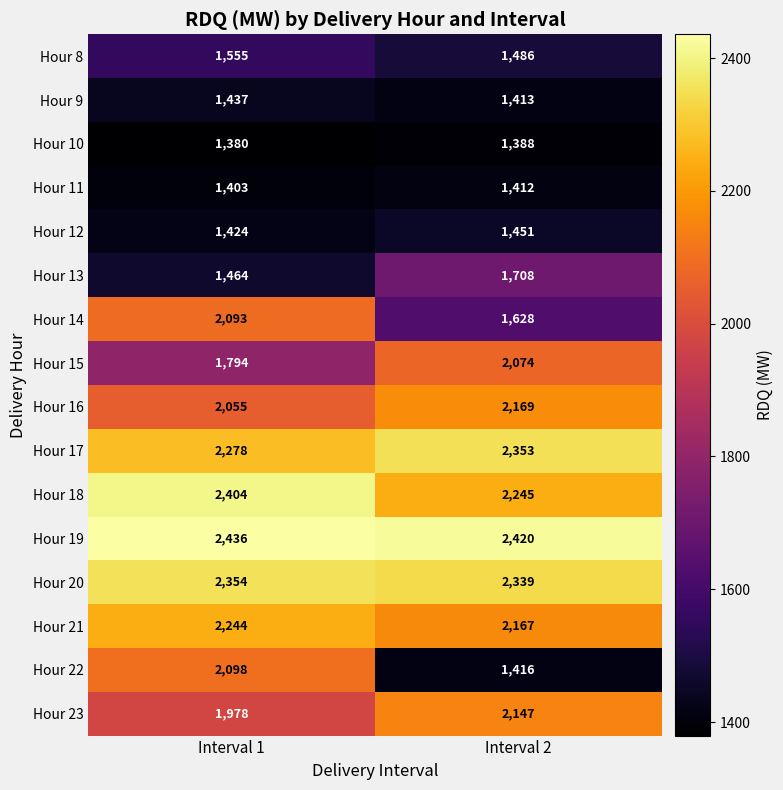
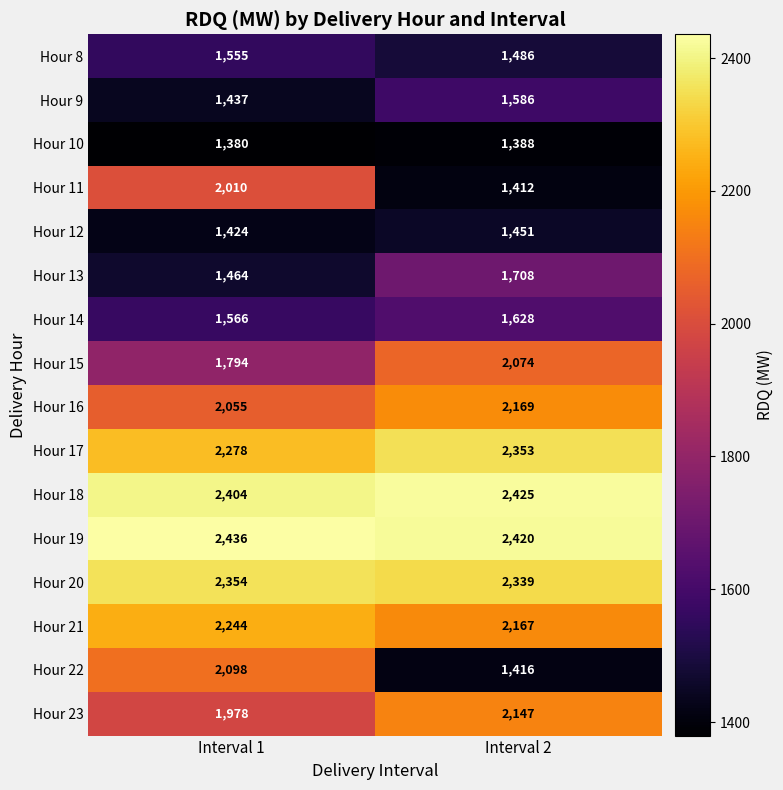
  {
    "Hour 8": {
      "Interval 1": "1,555",
      "Interval 2": "1,486"
    },
    "Hour 9": {
      "Interval 1": "1,437",
-     "Interval 2": "1,413"
+     "Interval 2": "1,586"
    },
    "Hour 10": {
      "Interval 1": "1,380",
      "Interval 2": "1,388"
    },
    "Hour 11": {
-     "Interval 1": "1,403",
+     "Interval 1": "2,010",
      "Interval 2": "1,412"
    },
    "Hour 12": {
      "Interval 1": "1,424",
      "Interval 2": "1,451"
    },
    "Hour 13": {
      "Interval 1": "1,464",
      "Interval 2": "1,708"
    },
    "Hour 14": {
-     "Interval 1": "2,093",
+     "Interval 1": "1,566",
      "Interval 2": "1,628"
    },
    "Hour 15": {
      "Interval 1": "1,794",
      "Interval 2": "2,074"
    },
    "Hour 16": {
      "Interval 1": "2,055",
      "Interval 2": "2,169"
    },
    "Hour 17": {
      "Interval 1": "2,278",
      "Interval 2": "2,353"
    },
    "Hour 18": {
      "Interval 1": "2,404",
-     "Interval 2": "2,245"
+     "Interval 2": "2,425"
    },
    "Hour 19": {
      "Interval 1": "2,436",
      "Interval 2": "2,420"
    },
    "Hour 20": {
      "Interval 1": "2,354",
      "Interval 2": "2,339"
    },
    "Hour 21": {
      "Interval 1": "2,244",
      "Interval 2": "2,167"
    },
    "Hour 22": {
      "Interval 1": "2,098",
      "Interval 2": "1,416"
    },
    "Hour 23": {
      "Interval 1": "1,978",
      "Interval 2": "2,147"
    }
  }
